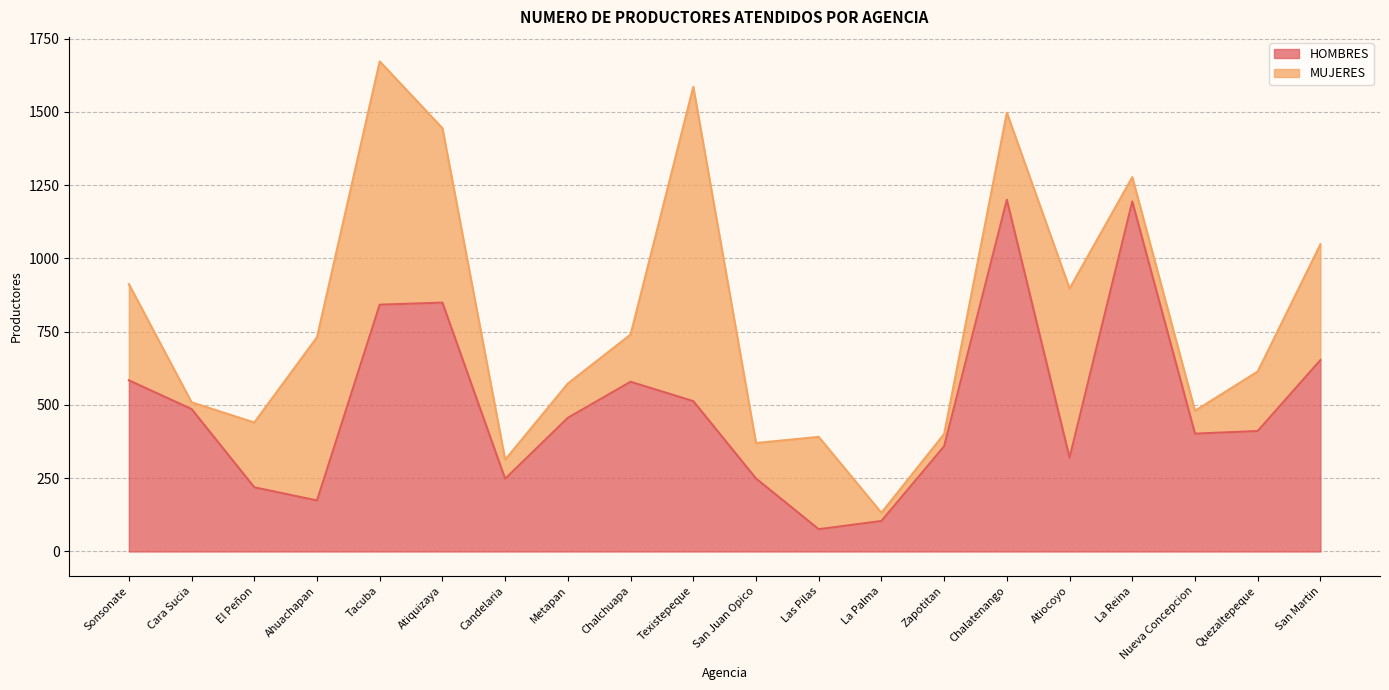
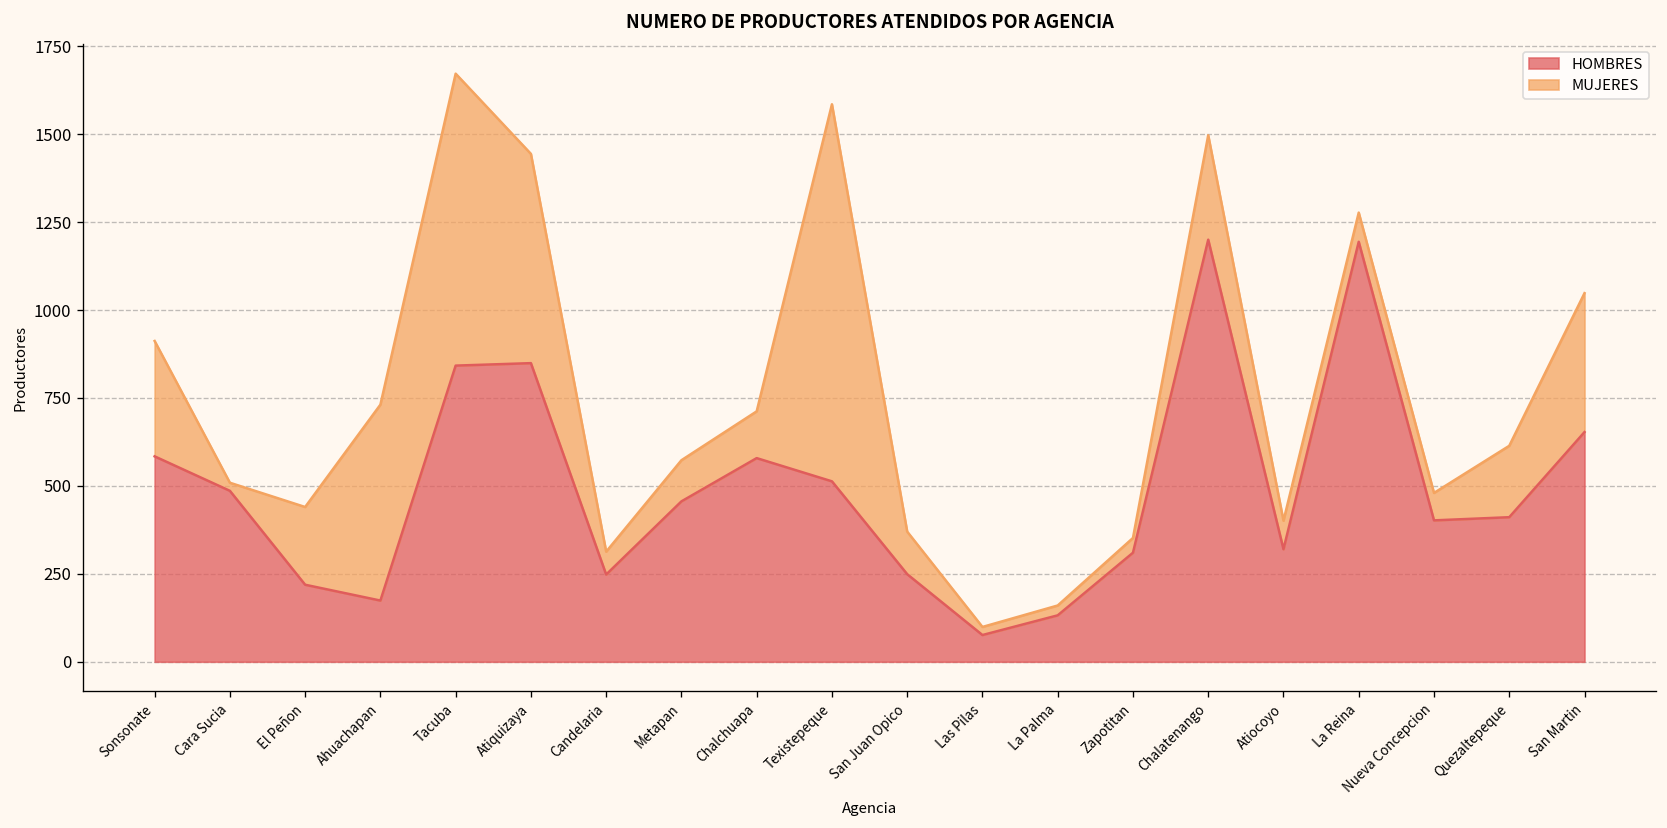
  {
    "HOMBRES": {
      "Sonsonate": 580,
      "Cara Sucia": 490,
      "El Peñon": 220,
      "Ahuachapan": 170,
      "Tacuba": 840,
      "Atiquizaya": 850,
      "Candelaria": 250,
      "Metapan": 460,
      "Chalchuapa": 580,
      "Texistepeque": 510,
      "San Juan Opico": 250,
      "Las Pilas": 80,
-     "La Palma": 100,
-     "Zapotitan": 360,
+     "La Palma": 130,
+     "Zapotitan": 310,
      "Chalatenango": 1200,
      "Atiocoyo": 320,
      "La Reina": 1190,
      "Nueva Concepcion": 400,
      "Quezaltepeque": 410,
      "San Martin": 650
    },
    "MUJERES": {
      "Sonsonate": 330,
      "Cara Sucia": 20,
      "El Peñon": 220,
      "Ahuachapan": 560,
      "Tacuba": 830,
      "Atiquizaya": 600,
      "Candelaria": 70,
      "Metapan": 120,
-     "Chalchuapa": 160,
+     "Chalchuapa": 130,
      "Texistepeque": 1070,
      "San Juan Opico": 120,
-     "Las Pilas": 320,
+     "Las Pilas": 20,
      "La Palma": 30,
      "Zapotitan": 40,
      "Chalatenango": 300,
-     "Atiocoyo": 580,
+     "Atiocoyo": 80,
      "La Reina": 80,
      "Nueva Concepcion": 80,
      "Quezaltepeque": 200,
      "San Martin": 400
    }
  }
